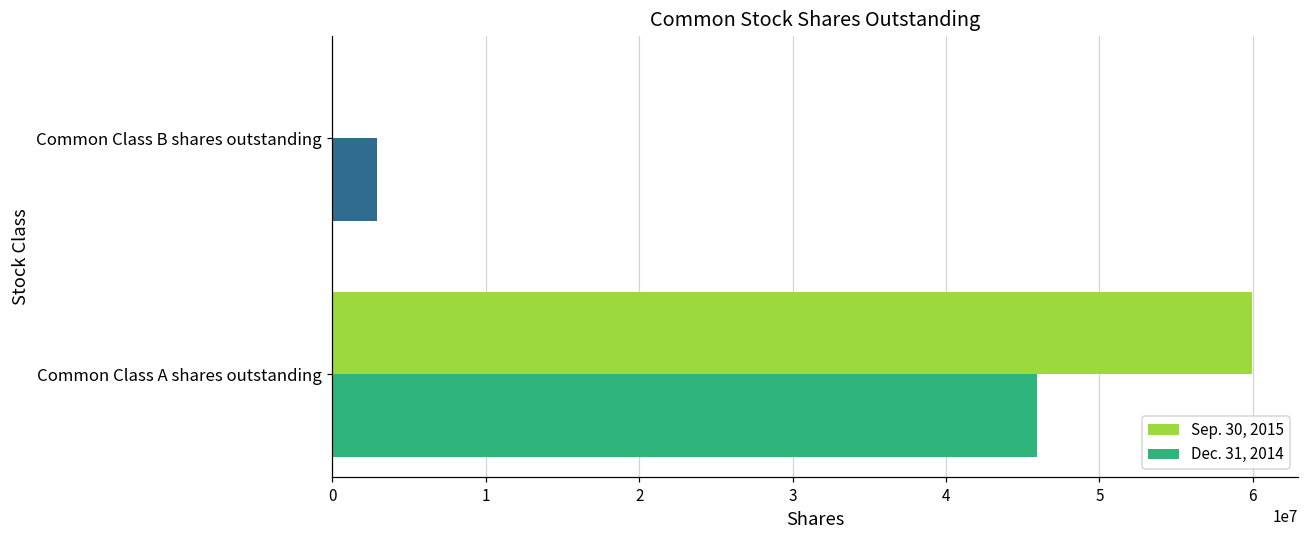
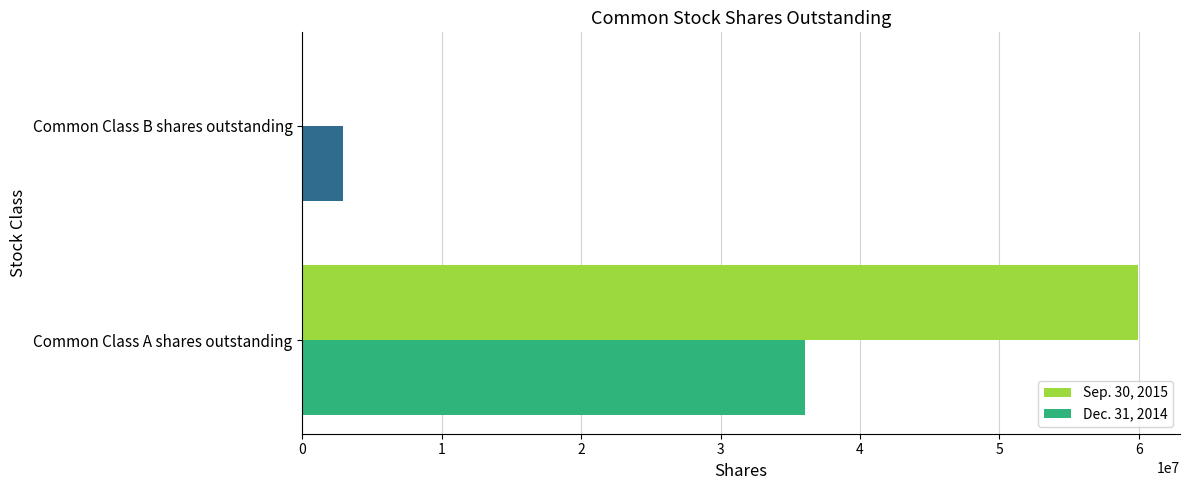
  {
    "Sep. 30, 2015": {
      "Common Class A shares outstanding": 59900000
    },
    "Dec. 31, 2014": {
      "Common Class B shares outstanding": 2900000,
-     "Common Class A shares outstanding": 46000000
+     "Common Class A shares outstanding": 36100000
    }
  }
